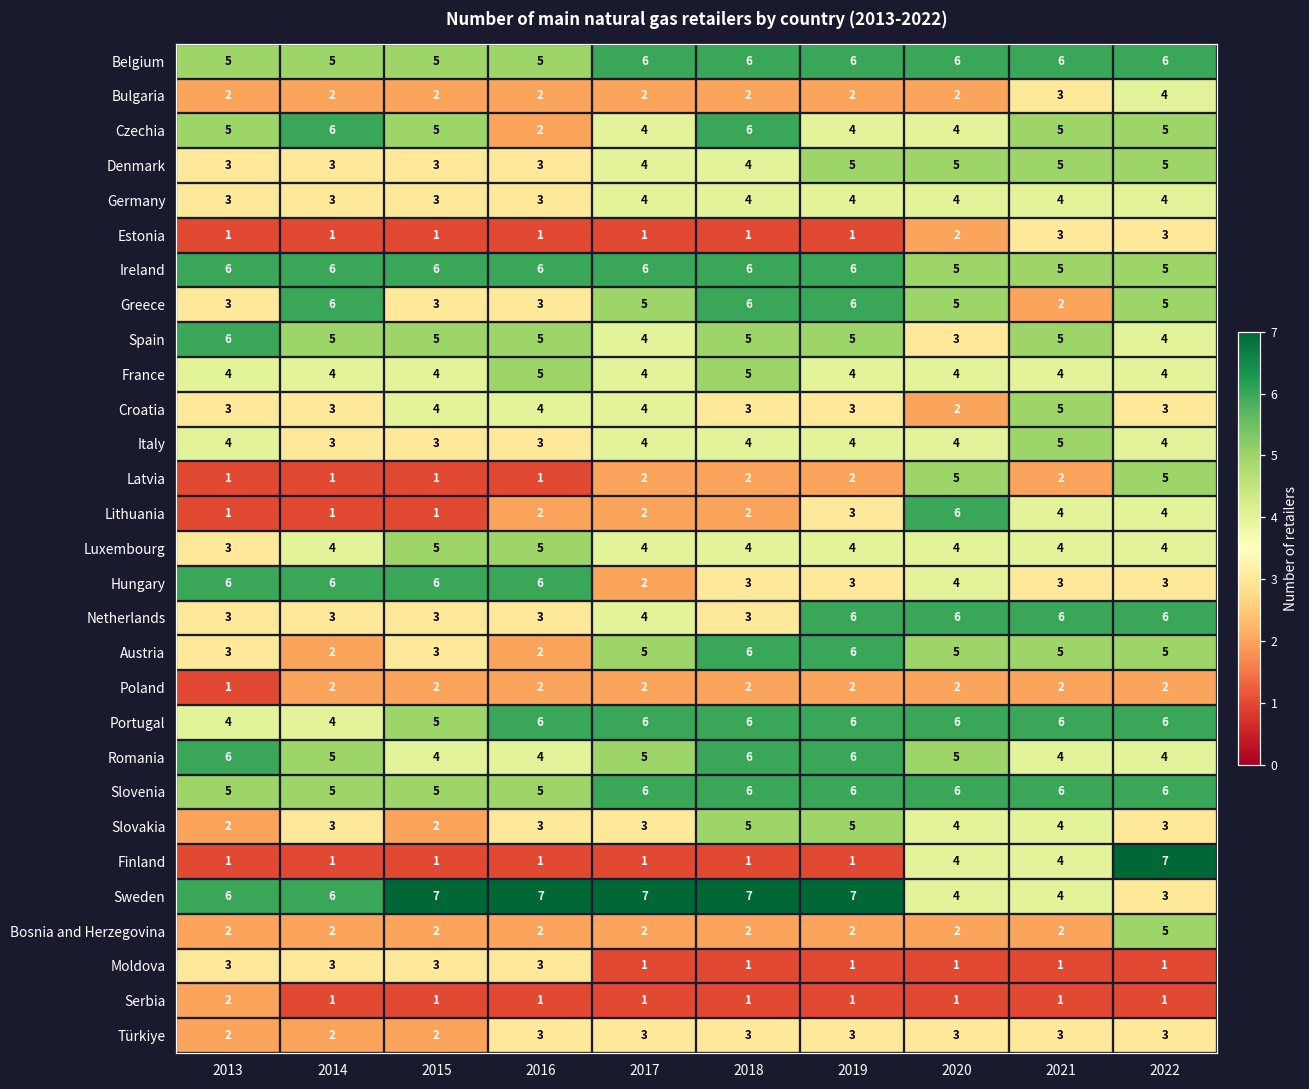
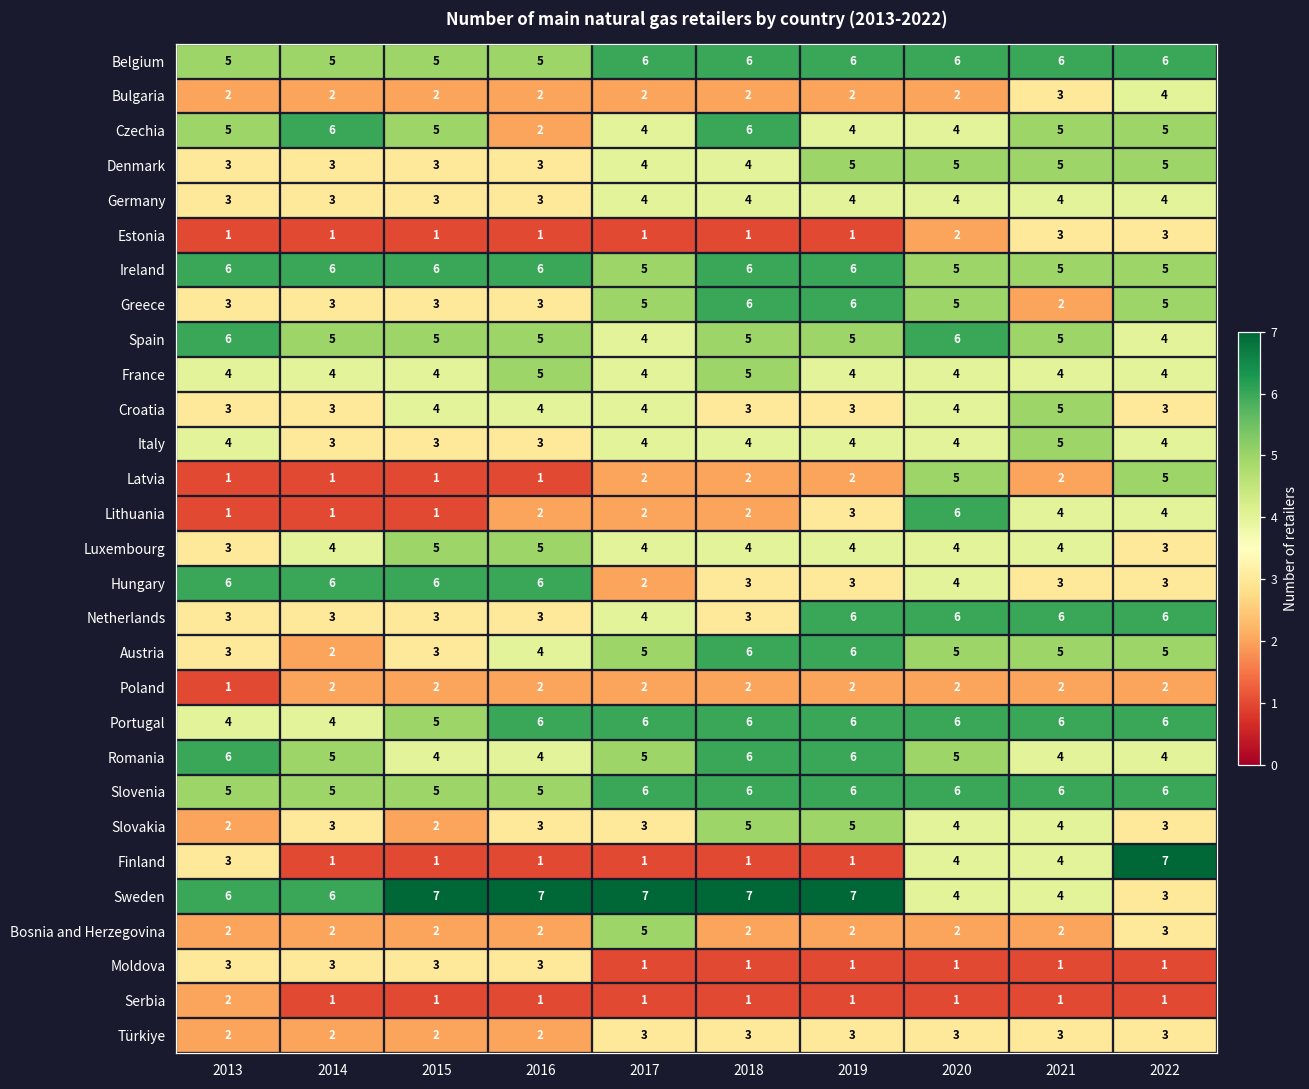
  {
    "Ireland": {
      "2013": 6,
      "2014": 6,
      "2015": 6,
      "2016": 6,
-     "2017": 6,
+     "2017": 5,
      "2018": 6,
      "2019": 6,
      "2020": 5,
      "2021": 5,
      "2022": 5
    },
    "Greece": {
      "2013": 3,
-     "2014": 6,
+     "2014": 3,
      "2015": 3,
      "2016": 3,
      "2017": 5,
      "2018": 6,
      "2019": 6,
      "2020": 5,
      "2021": 2,
      "2022": 5
    },
    "Spain": {
      "2013": 6,
      "2014": 5,
      "2015": 5,
      "2016": 5,
      "2017": 4,
      "2018": 5,
      "2019": 5,
-     "2020": 3,
+     "2020": 6,
      "2021": 5,
      "2022": 4
    },
    "Croatia": {
      "2013": 3,
      "2014": 3,
      "2015": 4,
      "2016": 4,
      "2017": 4,
      "2018": 3,
      "2019": 3,
-     "2020": 2,
+     "2020": 4,
      "2021": 5,
      "2022": 3
    },
    "Luxembourg": {
      "2013": 3,
      "2014": 4,
      "2015": 5,
      "2016": 5,
      "2017": 4,
      "2018": 4,
      "2019": 4,
      "2020": 4,
      "2021": 4,
-     "2022": 4
+     "2022": 3
    },
    "Austria": {
      "2013": 3,
      "2014": 2,
      "2015": 3,
-     "2016": 2,
+     "2016": 4,
      "2017": 5,
      "2018": 6,
      "2019": 6,
      "2020": 5,
      "2021": 5,
      "2022": 5
    },
    "Finland": {
-     "2013": 1,
+     "2013": 3,
      "2014": 1,
      "2015": 1,
      "2016": 1,
      "2017": 1,
      "2018": 1,
      "2019": 1,
      "2020": 4,
      "2021": 4,
      "2022": 7
    },
    "Bosnia and Herzegovina": {
      "2013": 2,
      "2014": 2,
      "2015": 2,
      "2016": 2,
-     "2017": 2,
+     "2017": 5,
      "2018": 2,
      "2019": 2,
      "2020": 2,
      "2021": 2,
-     "2022": 5
+     "2022": 3
    },
    "Türkiye": {
      "2013": 2,
      "2014": 2,
      "2015": 2,
-     "2016": 3,
+     "2016": 2,
      "2017": 3,
      "2018": 3,
      "2019": 3,
      "2020": 3,
      "2021": 3,
      "2022": 3
    }
  }
